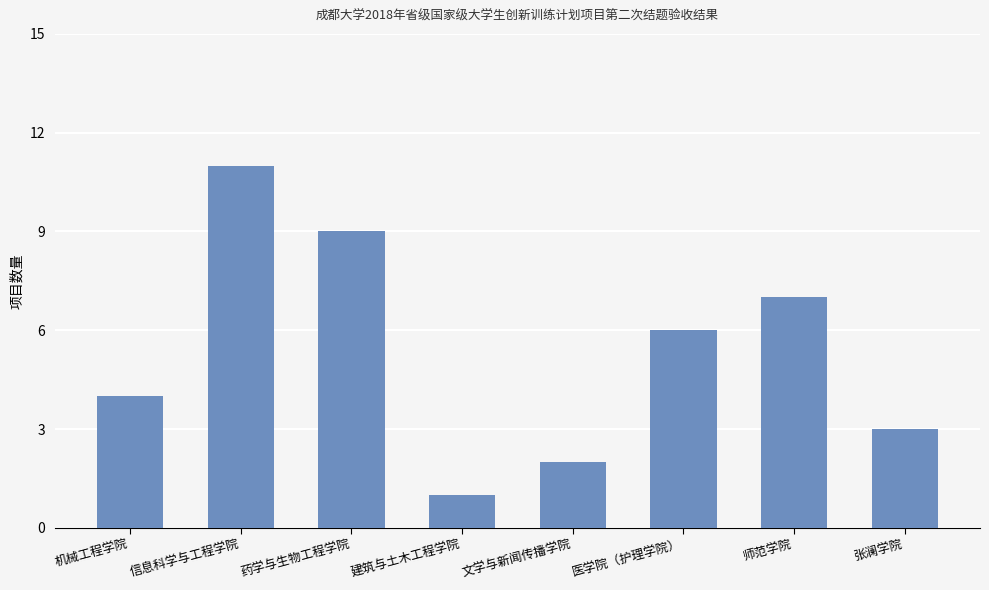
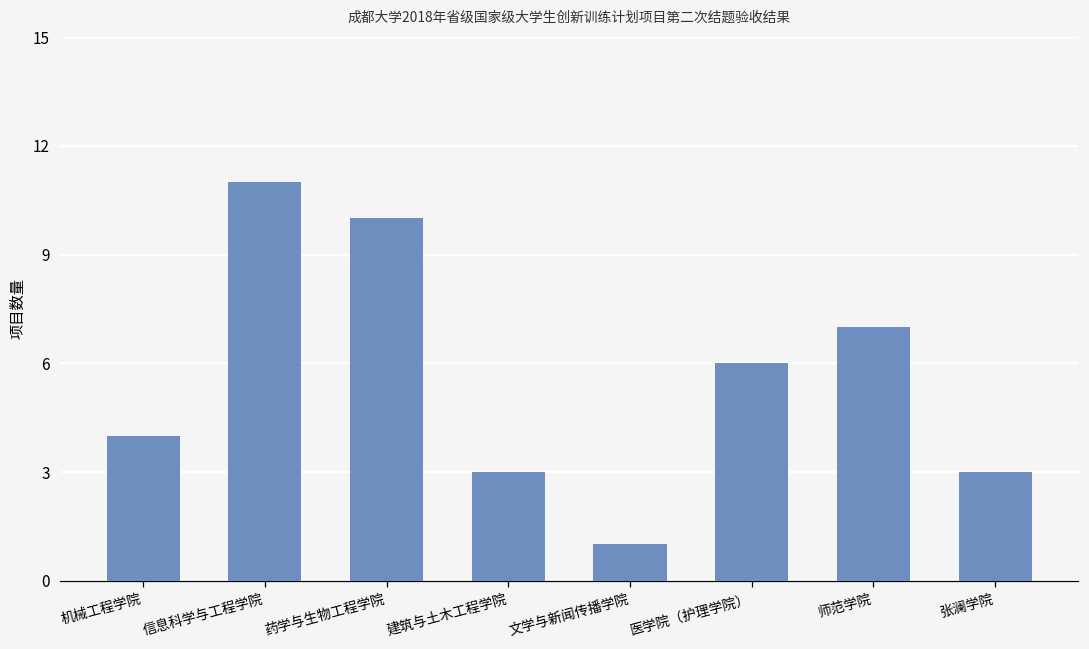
  {
    "机械工程学院": 4,
    "信息科学与工程学院": 11,
-   "药学与生物工程学院": 9,
-   "建筑与土木工程学院": 1,
-   "文学与新闻传播学院": 2,
+   "药学与生物工程学院": 10,
+   "建筑与土木工程学院": 3,
+   "文学与新闻传播学院": 1,
    "医学院（护理学院）": 6,
    "师范学院": 7,
    "张澜学院": 3
  }
